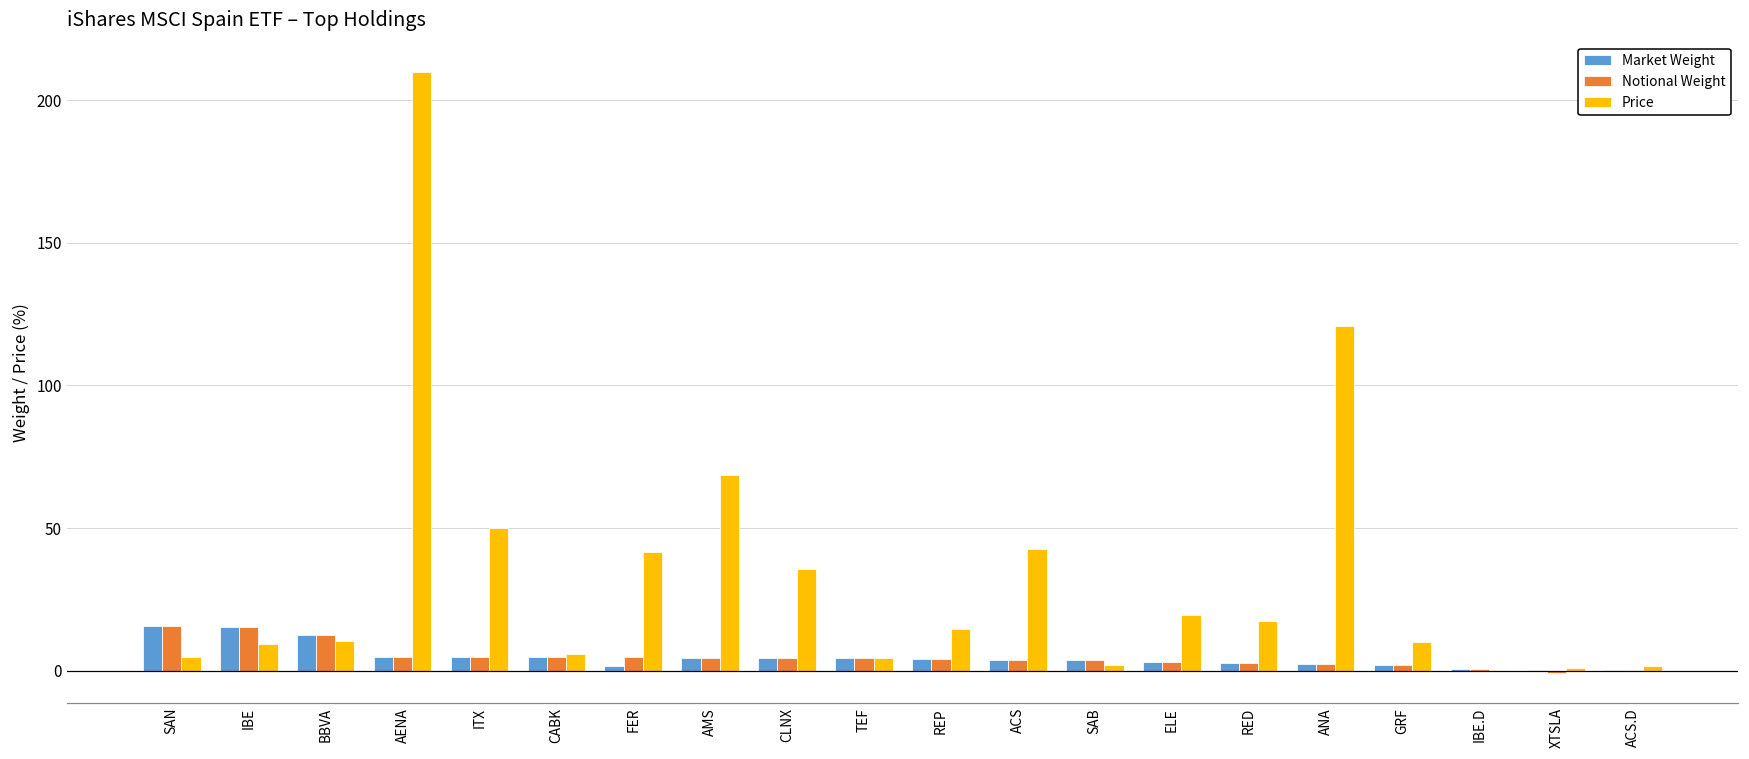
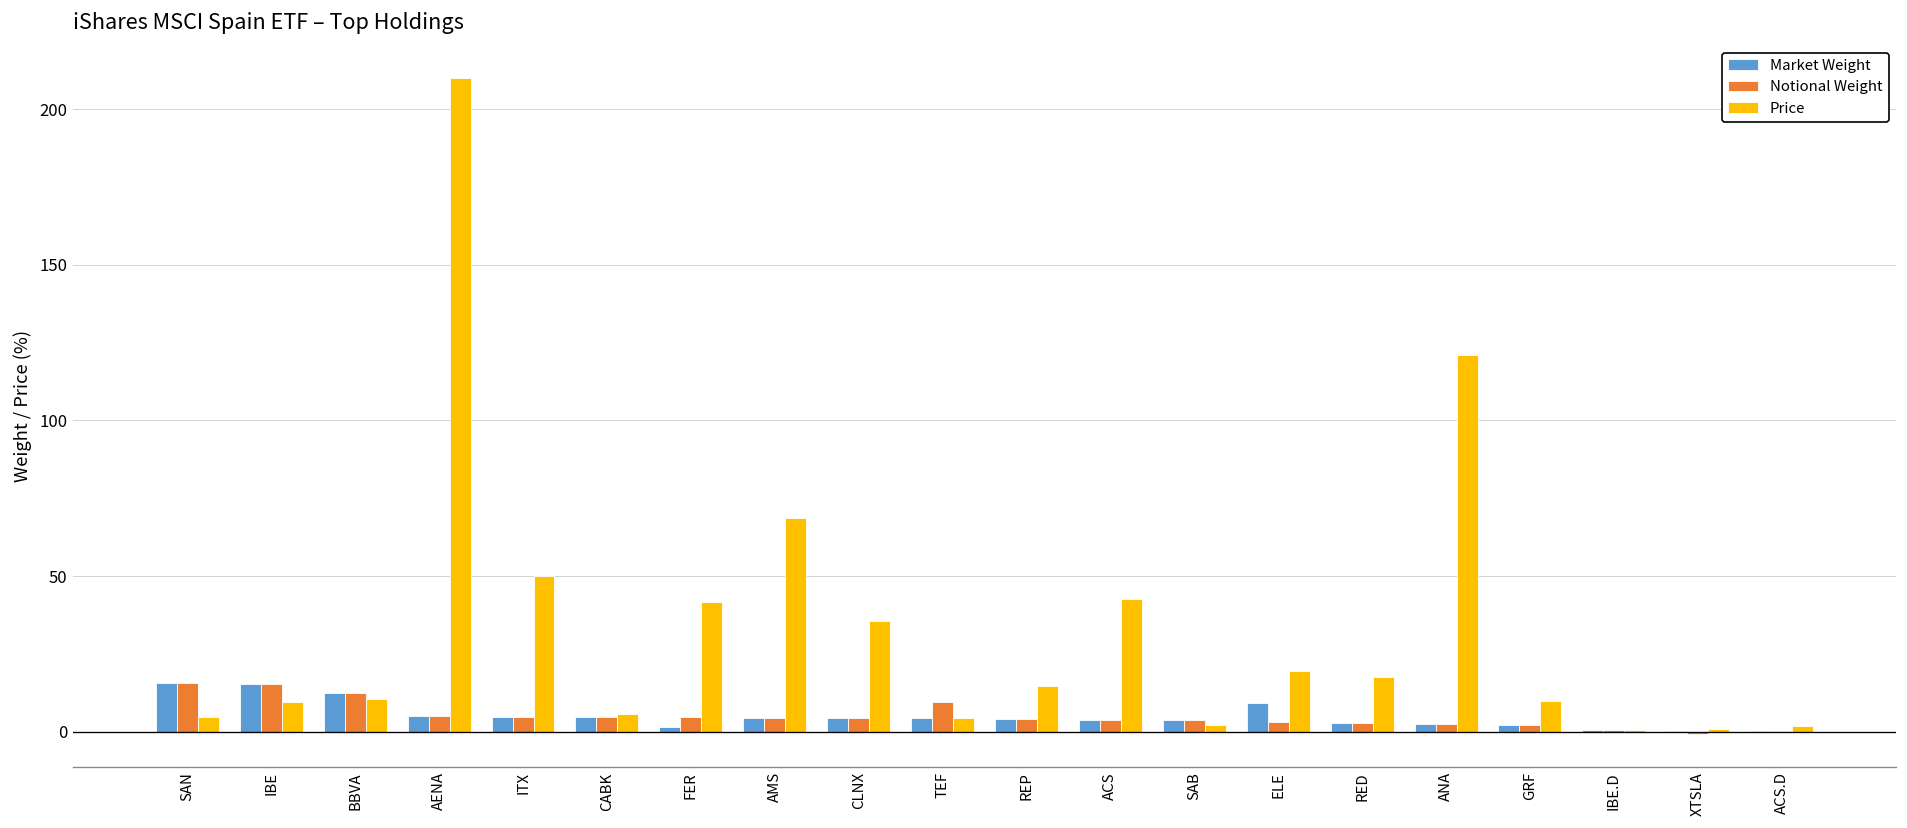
  {
    "Market Weight": {
      "SAN": 16,
      "IBE": 15,
      "BBVA": 12,
      "AENA": 5,
      "ITX": 5,
      "CABK": 5,
      "FER": 2,
      "AMS": 4,
      "CLNX": 4,
      "TEF": 4,
      "REP": 4,
      "ACS": 4,
      "SAB": 4,
-     "ELE": 3,
+     "ELE": 9,
      "RED": 3,
      "ANA": 2,
      "GRF": 2
    },
    "Notional Weight": {
      "SAN": 16,
      "IBE": 15,
      "BBVA": 12,
      "AENA": 5,
      "ITX": 5,
      "CABK": 5,
      "FER": 5,
      "AMS": 4,
      "CLNX": 4,
-     "TEF": 4,
+     "TEF": 9,
      "REP": 4,
      "ACS": 4,
      "SAB": 4,
      "ELE": 3,
      "RED": 3,
      "ANA": 2,
      "GRF": 2
    },
    "Price": {
      "SAN": 5,
      "IBE": 9,
      "BBVA": 11,
      "AENA": 210,
      "ITX": 50,
      "CABK": 6,
      "FER": 42,
      "AMS": 69,
      "CLNX": 36,
      "TEF": 4,
      "REP": 15,
      "ACS": 43,
      "SAB": 2,
      "ELE": 19,
      "RED": 18,
      "ANA": 121,
      "GRF": 10,
      "XTSLA": 1,
      "ACS.D": 2
    }
  }
